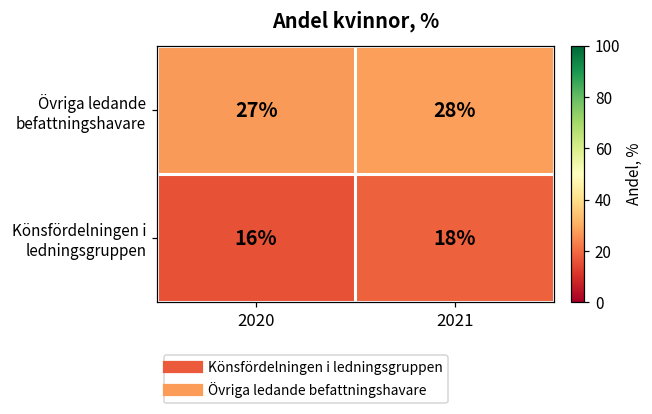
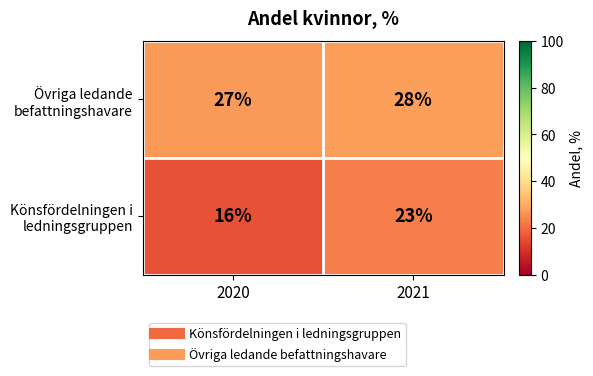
  {
    "Övriga ledande befattningshavare": {
      "2020": "27%",
      "2021": "28%"
    },
    "Könsfördelningen i ledningsgruppen": {
      "2020": "16%",
-     "2021": "18%"
+     "2021": "23%"
    }
  }
